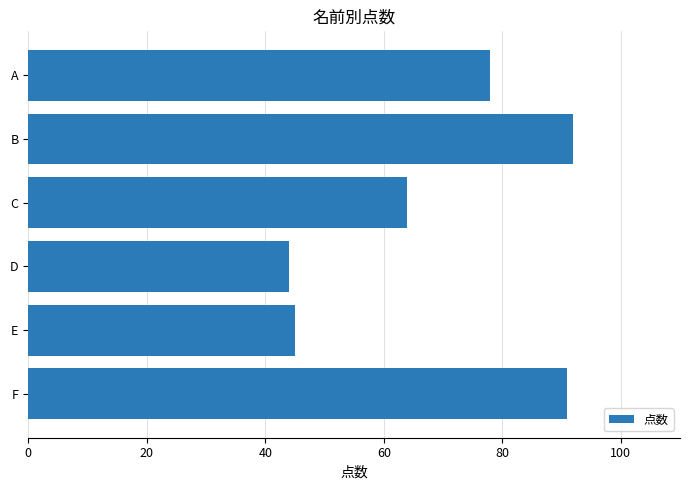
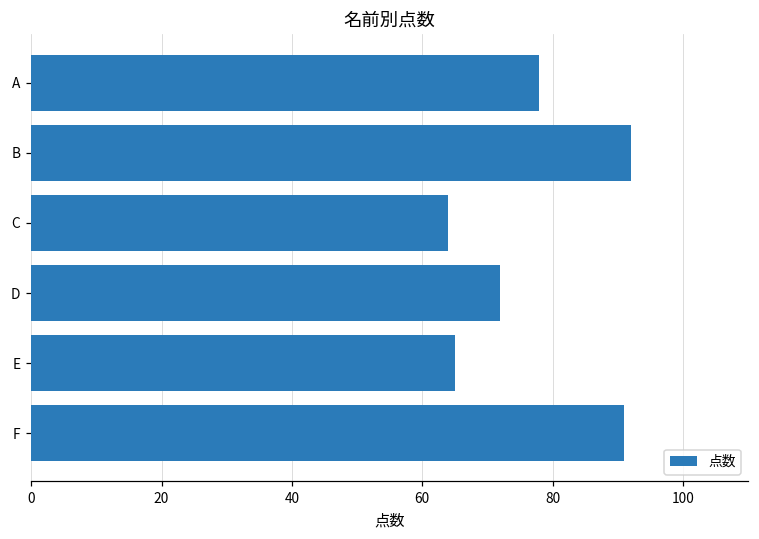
  {
    "A": 78,
    "B": 92,
    "C": 64,
-   "D": 44,
-   "E": 45,
+   "D": 72,
+   "E": 65,
    "F": 91
  }
